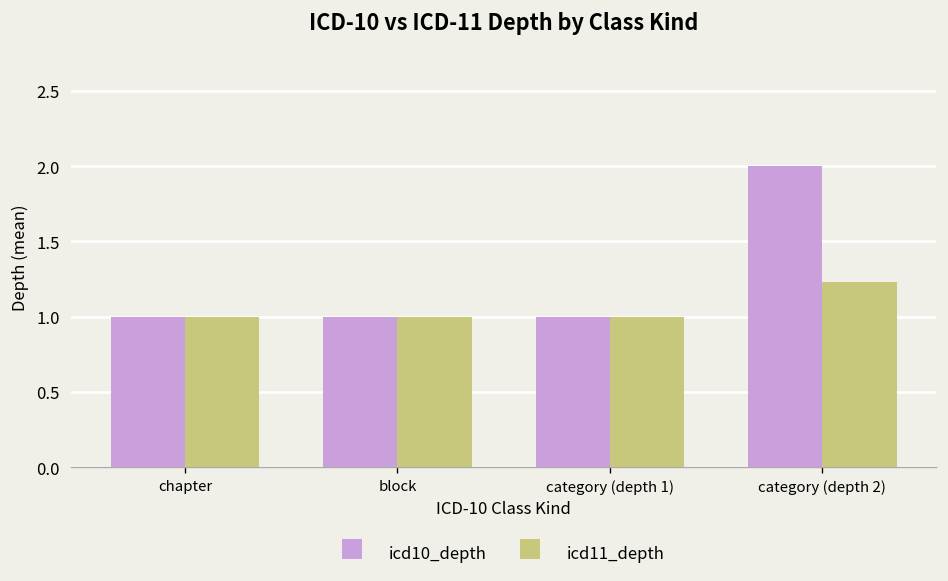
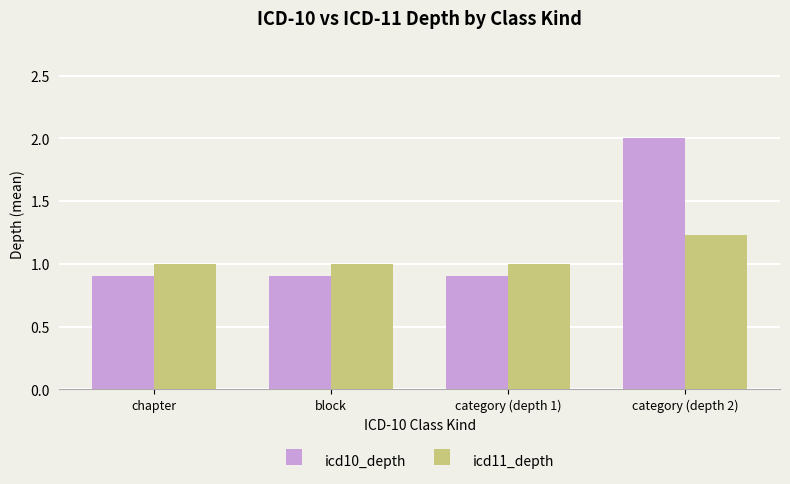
  {
    "icd10_depth": {
-     "chapter": 1.0,
-     "block": 1.0,
-     "category (depth 1)": 1.0,
+     "chapter": 0.9,
+     "block": 0.9,
+     "category (depth 1)": 0.9,
      "category (depth 2)": 2.0
    },
    "icd11_depth": {
      "chapter": 1.0,
      "block": 1.0,
      "category (depth 1)": 1.0,
      "category (depth 2)": 1.23
    }
  }
